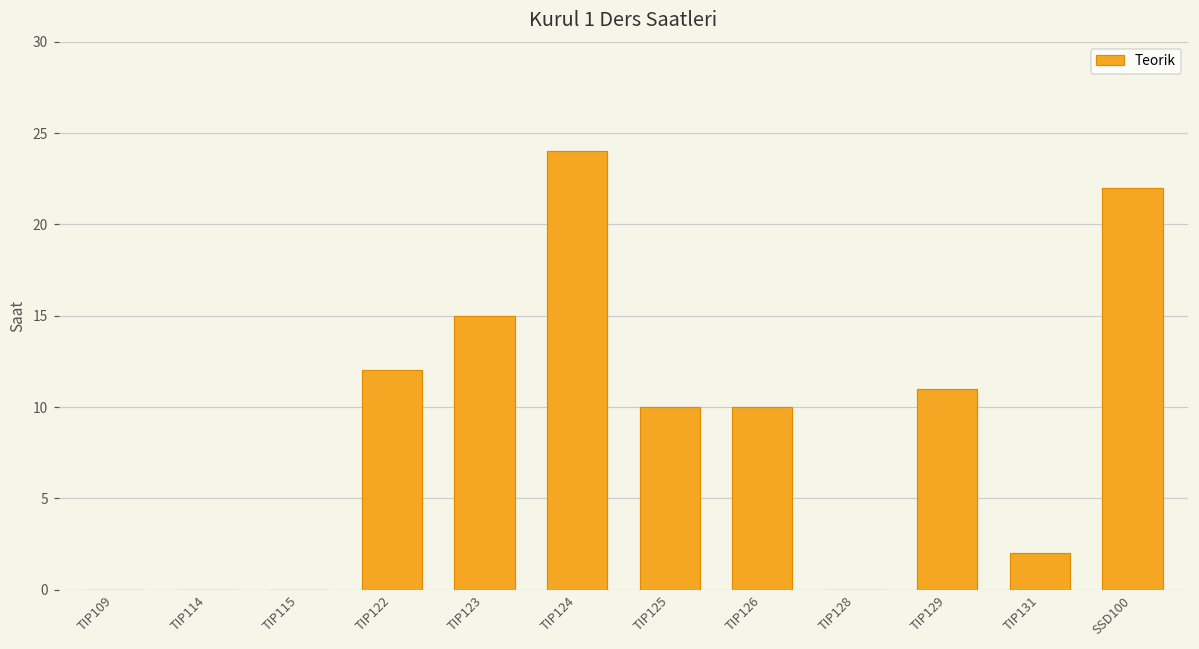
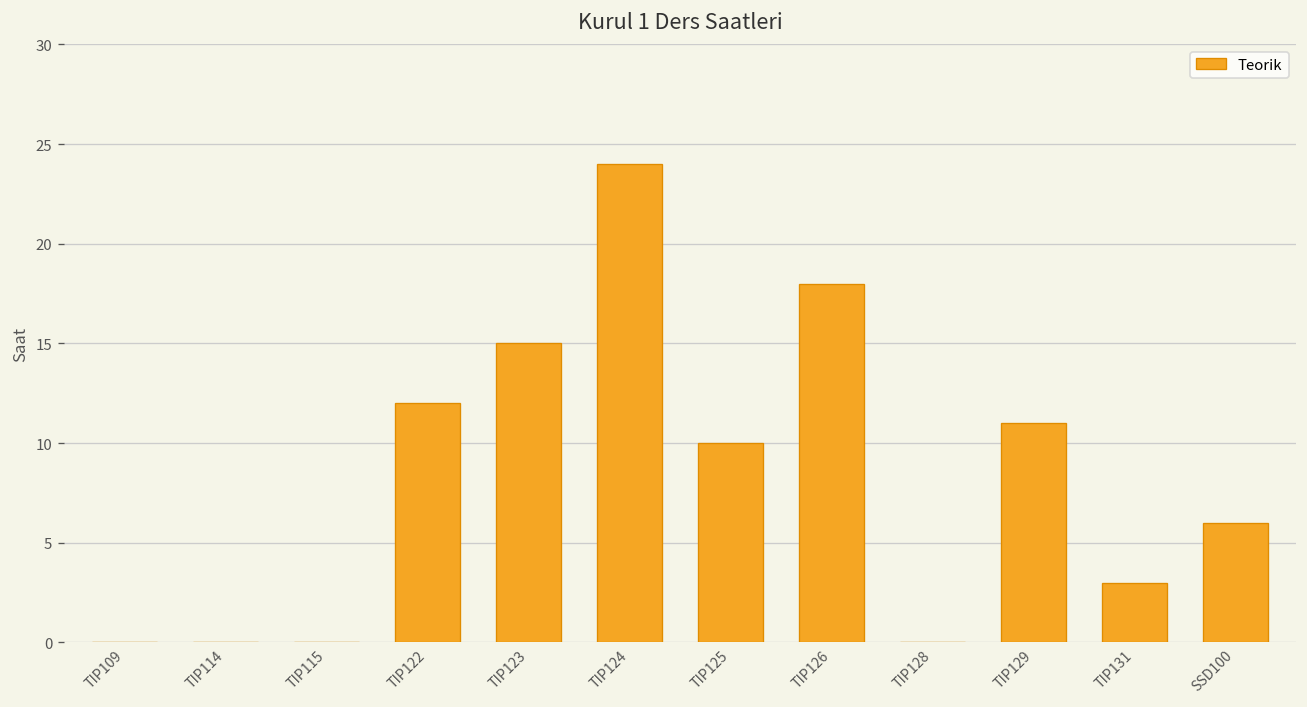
  {
    "TIP109": 0,
    "TIP114": 0,
    "TIP115": 0,
    "TIP122": 12,
    "TIP123": 15,
    "TIP124": 24,
    "TIP125": 10,
-   "TIP126": 10,
+   "TIP126": 18,
    "TIP128": 0,
    "TIP129": 11,
-   "TIP131": 2,
-   "SSD100": 22
+   "TIP131": 3,
+   "SSD100": 6
  }
